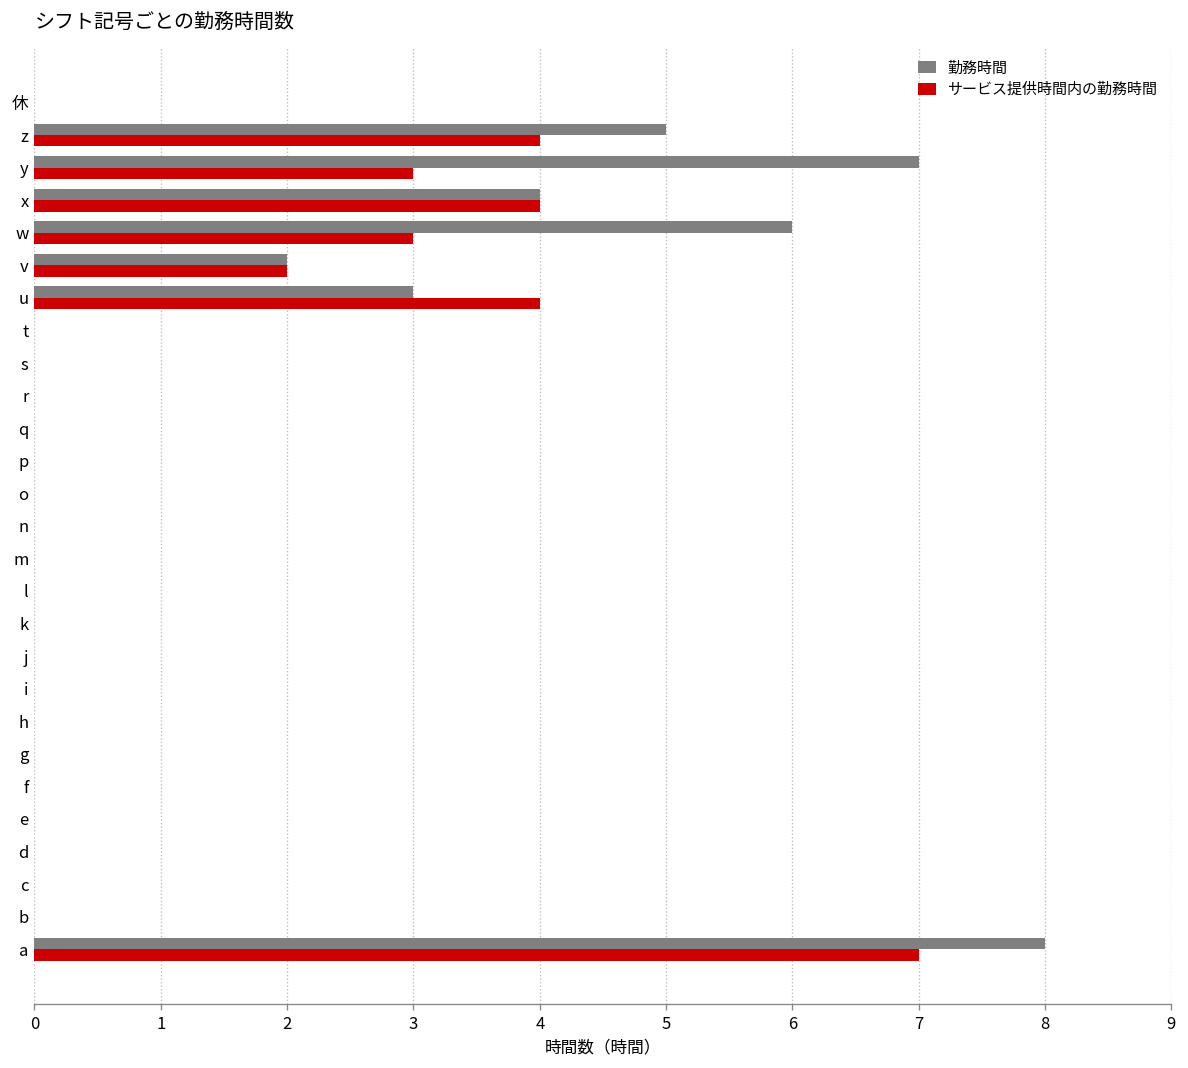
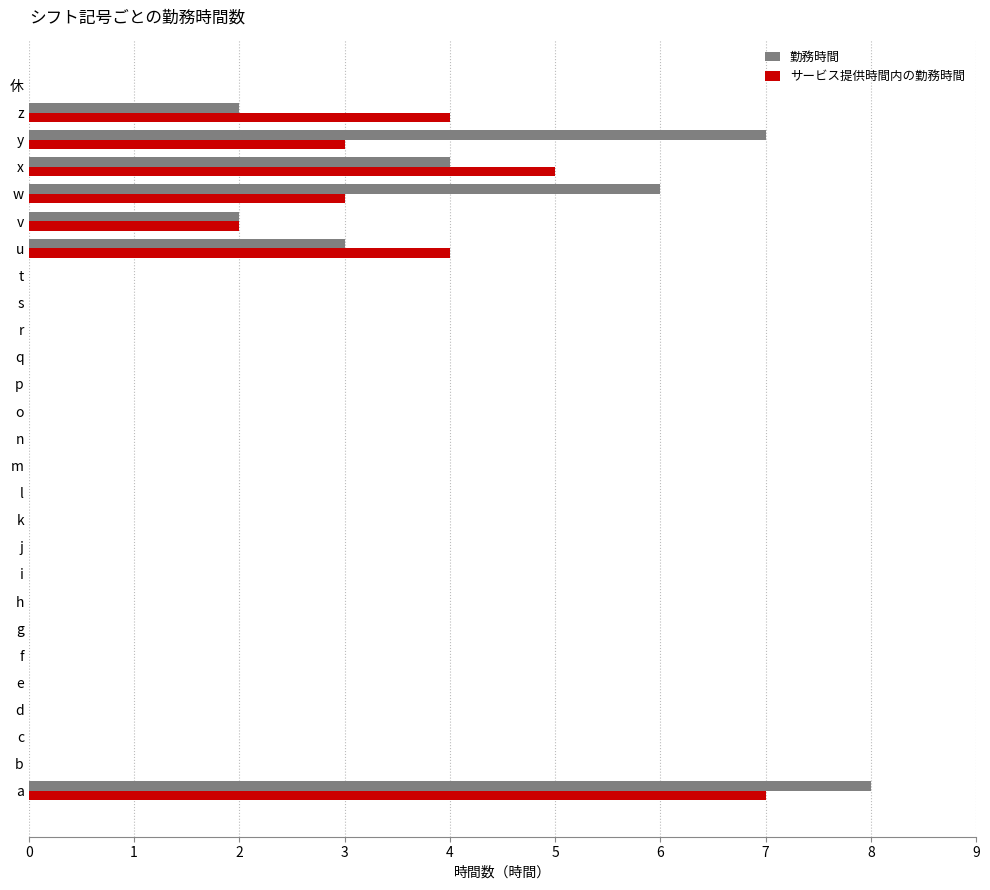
  {
    "勤務時間": {
      "休": 0,
-     "z": 5,
+     "z": 2,
      "y": 7,
      "x": 4,
      "w": 6,
      "v": 2,
      "u": 3,
      "t": 0,
      "s": 0,
      "r": 0,
      "q": 0,
      "p": 0,
      "o": 0,
      "n": 0,
      "m": 0,
      "l": 0,
      "k": 0,
      "j": 0,
      "i": 0,
      "h": 0,
      "g": 0,
      "f": 0,
      "e": 0,
      "d": 0,
      "c": 0,
      "b": 0,
      "a": 8
    },
    "サービス提供時間内の勤務時間": {
      "休": 0,
      "z": 4,
      "y": 3,
-     "x": 4,
+     "x": 5,
      "w": 3,
      "v": 2,
      "u": 4,
      "t": 0,
      "s": 0,
      "r": 0,
      "q": 0,
      "p": 0,
      "o": 0,
      "n": 0,
      "m": 0,
      "l": 0,
      "k": 0,
      "j": 0,
      "i": 0,
      "h": 0,
      "g": 0,
      "f": 0,
      "e": 0,
      "d": 0,
      "c": 0,
      "b": 0,
      "a": 7
    }
  }
